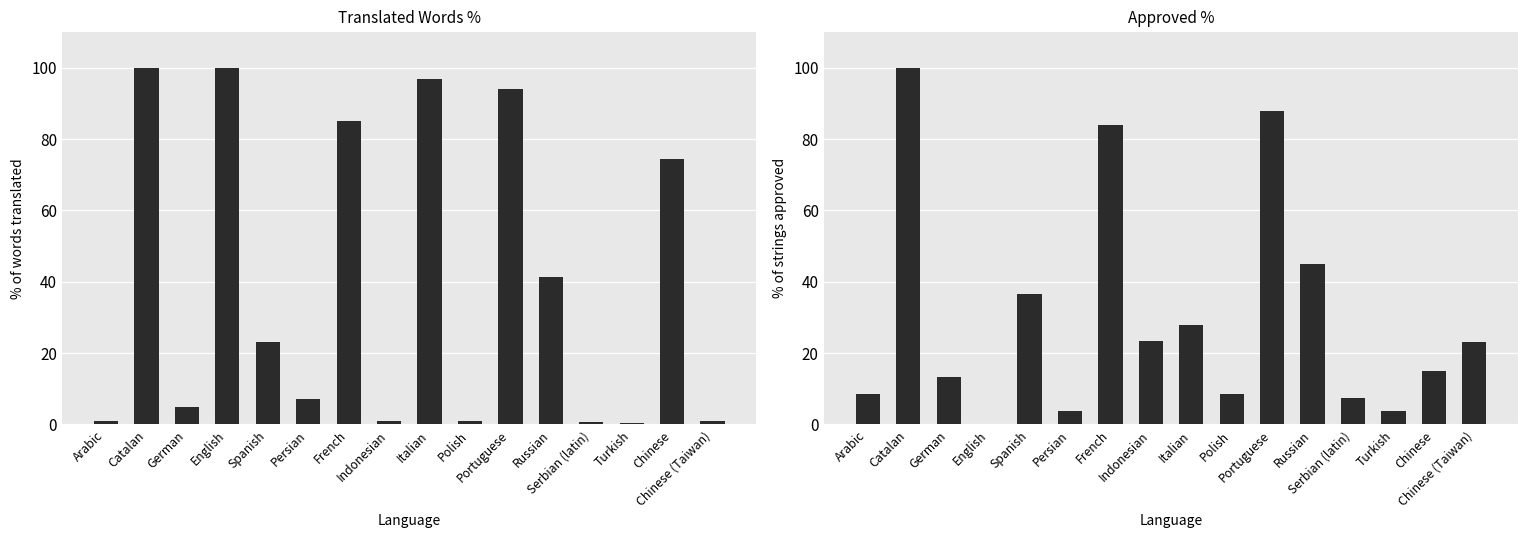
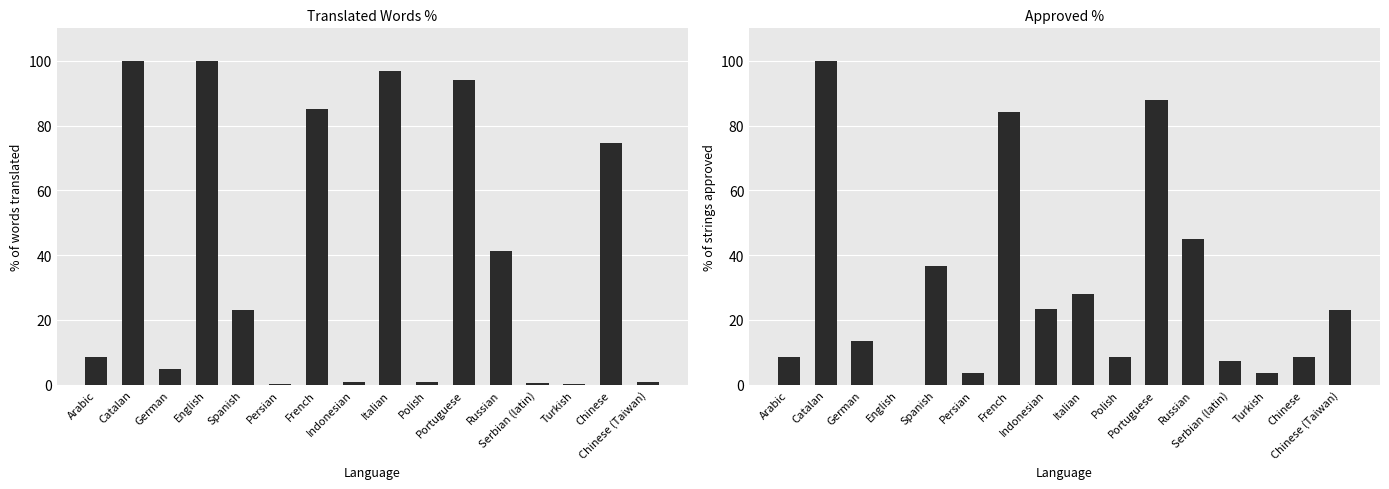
  {
    "Translated Words %": {
-     "Arabic": 1,
+     "Arabic": 9,
      "Catalan": 100,
      "German": 5,
      "English": 100,
      "Spanish": 23,
-     "Persian": 7,
+     "Persian": 0,
      "French": 85,
      "Indonesian": 1,
      "Italian": 97,
      "Polish": 1,
      "Portuguese": 94,
      "Russian": 41,
      "Chinese": 75,
      "Chinese (Taiwan)": 1
    },
    "Approved %": {
      "Arabic": 9,
      "Catalan": 100,
      "German": 13,
      "English": 0,
      "Spanish": 37,
      "Persian": 4,
      "French": 84,
      "Indonesian": 23,
      "Italian": 28,
      "Polish": 9,
      "Portuguese": 88,
      "Russian": 45,
      "Serbian (latin)": 7,
      "Turkish": 4,
-     "Chinese": 15,
+     "Chinese": 9,
      "Chinese (Taiwan)": 23
    }
  }
